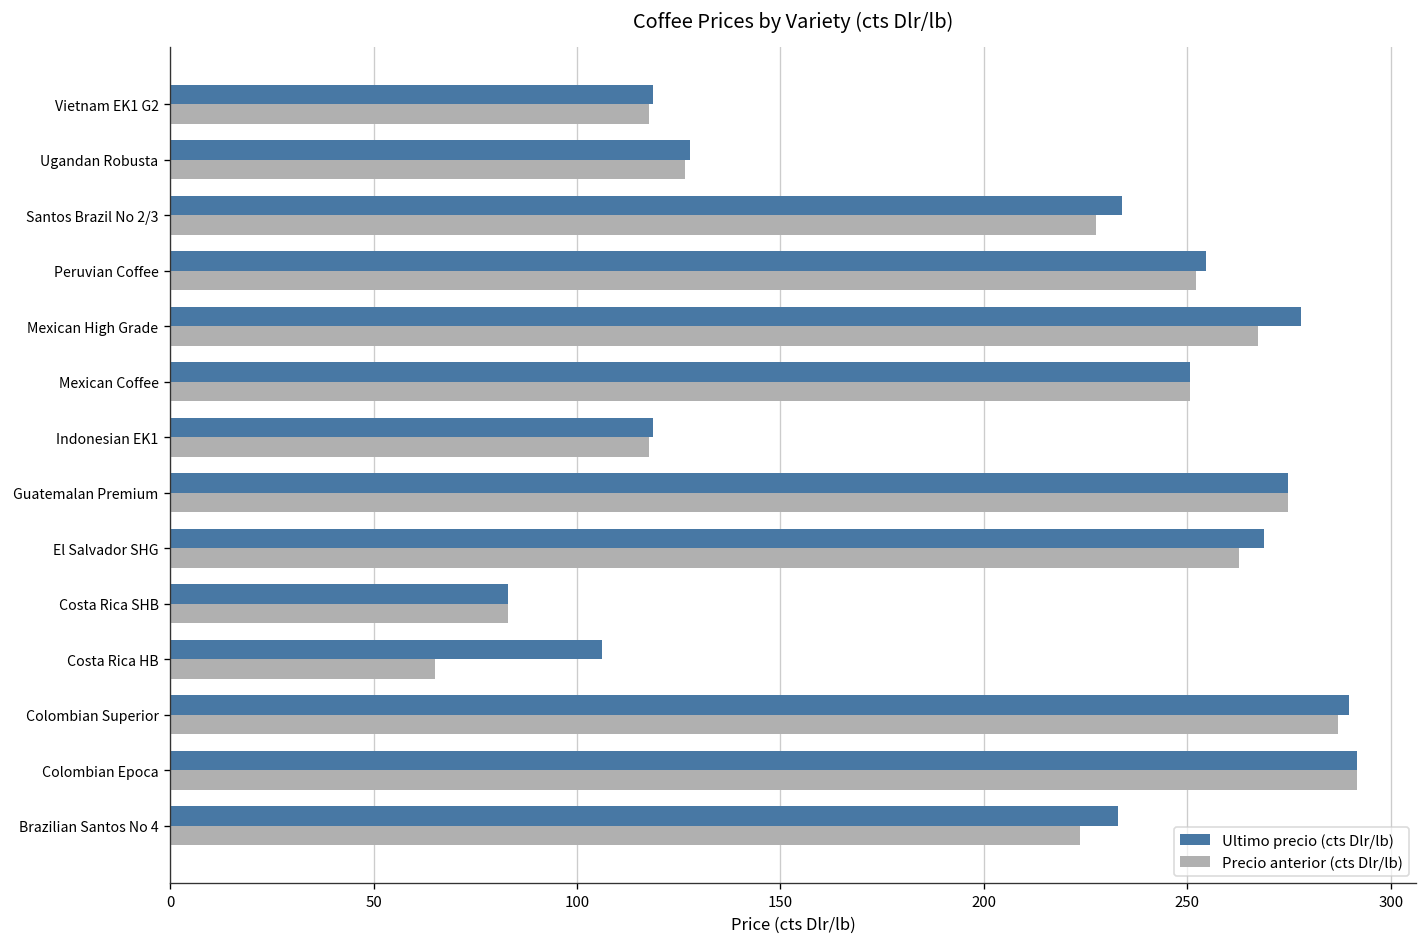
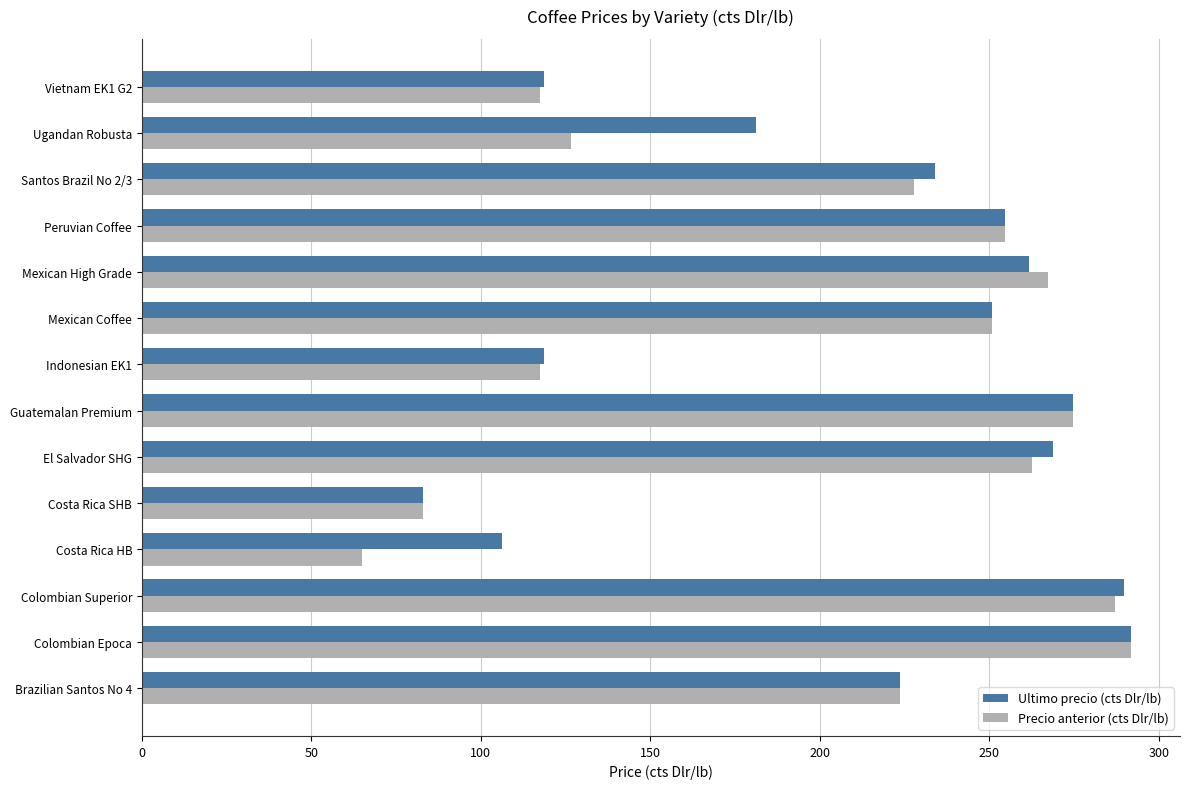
  {
    "Ultimo precio (cts Dlr/lb)": {
      "Vietnam EK1 G2": 119,
-     "Ugandan Robusta": 128,
+     "Ugandan Robusta": 181,
      "Santos Brazil No 2/3": 234,
      "Peruvian Coffee": 255,
-     "Mexican High Grade": 278,
+     "Mexican High Grade": 262,
      "Mexican Coffee": 251,
      "Indonesian EK1": 119,
      "Guatemalan Premium": 275,
      "El Salvador SHG": 269,
      "Costa Rica SHB": 83,
      "Costa Rica HB": 106,
      "Colombian Superior": 290,
      "Colombian Epoca": 292,
-     "Brazilian Santos No 4": 233
+     "Brazilian Santos No 4": 224
    },
    "Precio anterior (cts Dlr/lb)": {
      "Vietnam EK1 G2": 118,
      "Ugandan Robusta": 127,
      "Santos Brazil No 2/3": 228,
-     "Peruvian Coffee": 252,
+     "Peruvian Coffee": 255,
      "Mexican High Grade": 267,
      "Mexican Coffee": 251,
      "Indonesian EK1": 118,
      "Guatemalan Premium": 275,
      "El Salvador SHG": 263,
      "Costa Rica SHB": 83,
      "Costa Rica HB": 65,
      "Colombian Superior": 287,
      "Colombian Epoca": 292,
      "Brazilian Santos No 4": 224
    }
  }
